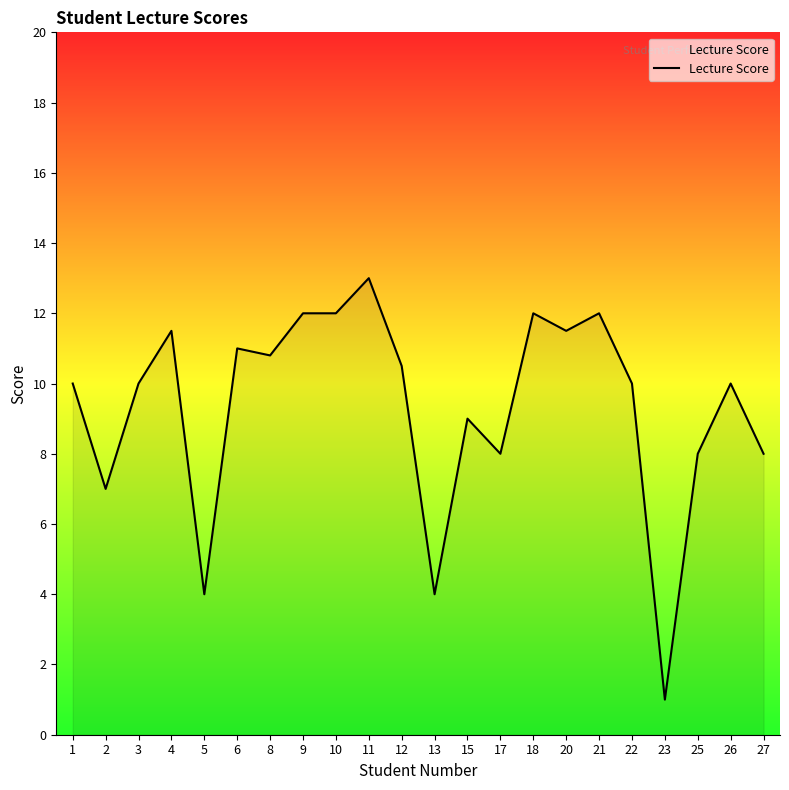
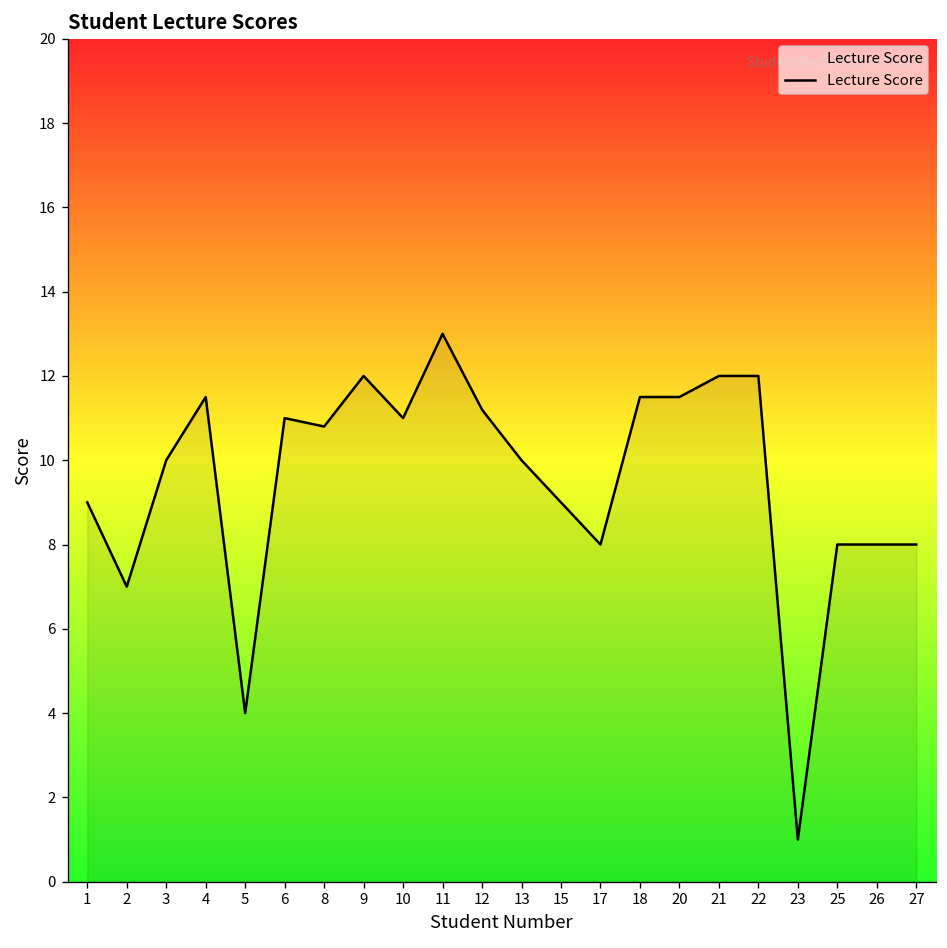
  {
-   "1": 10,
+   "1": 9,
    "2": 7.0,
    "3": 10.0,
    "4": 11.5,
    "5": 4.0,
    "6": 11.0,
    "8": 10.8,
    "9": 12.0,
-   "10": 12,
+   "10": 11,
    "11": 13.0,
-   "12": 10.5,
-   "13": 4,
+   "12": 11.2,
+   "13": 10,
    "15": 9.0,
    "17": 8.0,
-   "18": 12.0,
+   "18": 11.5,
    "20": 11.5,
    "21": 12.0,
-   "22": 10,
+   "22": 12,
    "23": 1.0,
    "25": 8.0,
-   "26": 10,
+   "26": 8,
    "27": 8.0
  }
